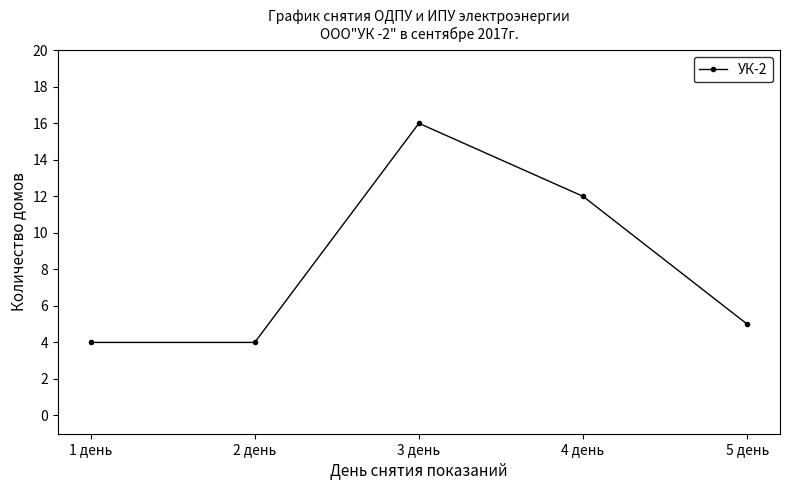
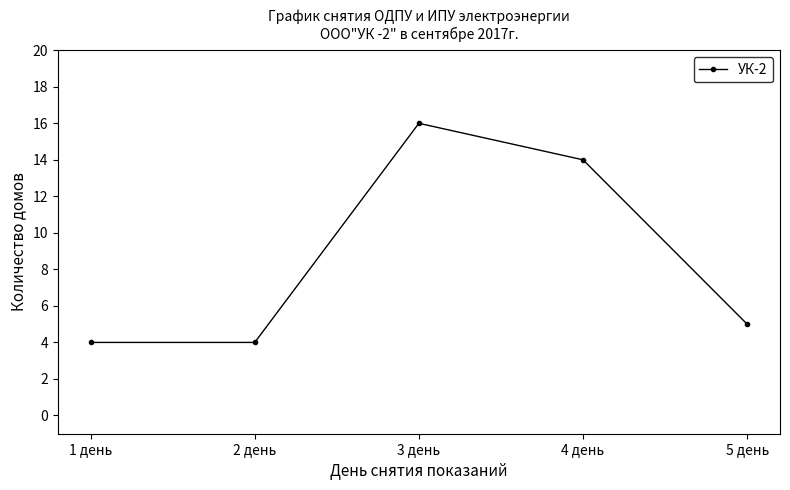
  {
    "1 день": 4,
    "2 день": 4,
    "3 день": 16,
-   "4 день": 12,
+   "4 день": 14,
    "5 день": 5
  }
